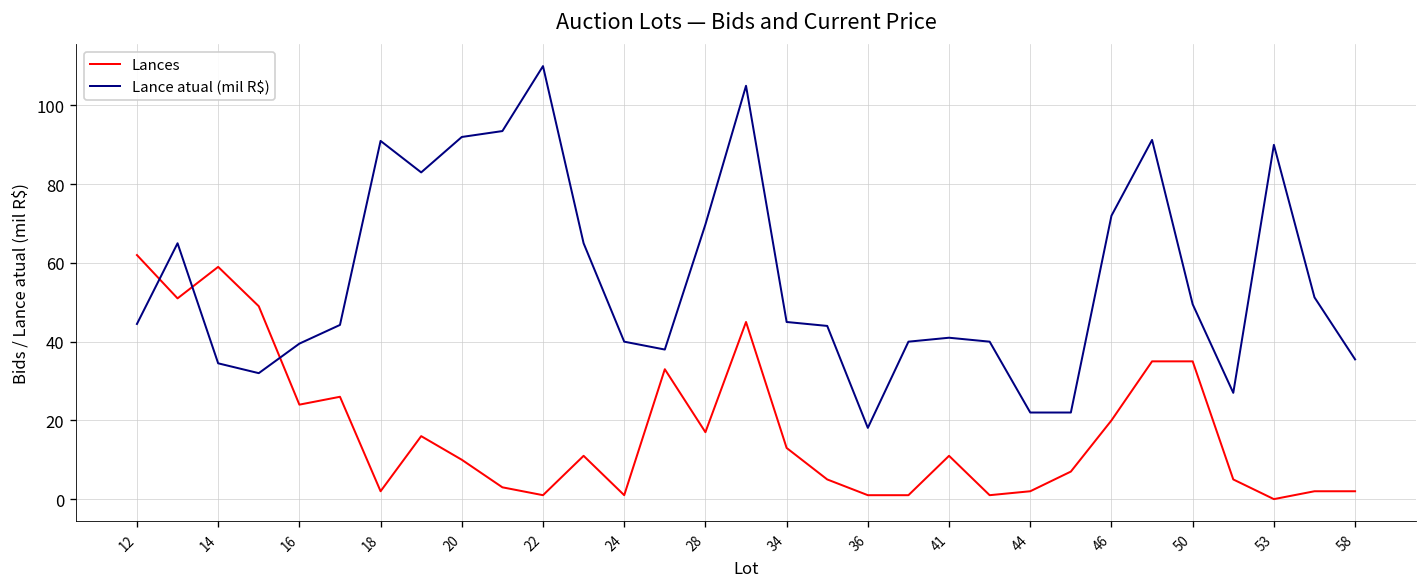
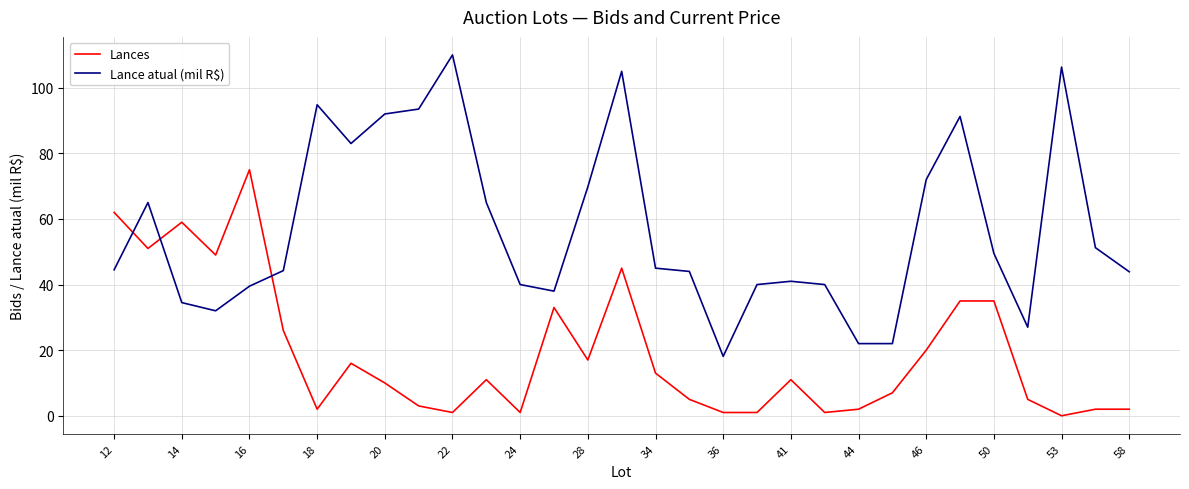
  {
    "Lances": {
      "12": 62,
      "14": 59,
-     "16": 24,
+     "16": 75,
      "18": 2,
      "20": 10,
      "22": 1,
      "24": 1,
      "28": 17,
      "34": 13,
      "36": 1,
      "41": 11,
      "44": 2,
      "46": 20,
      "50": 35,
      "53": 0,
      "58": 2
    },
    "Lance atual (mil R$)": {
      "12": 45,
      "14": 35,
      "16": 40,
-     "18": 91,
+     "18": 95,
      "20": 92,
      "22": 110,
      "24": 40,
      "28": 70,
      "34": 45,
      "36": 18,
      "41": 41,
      "44": 22,
      "46": 72,
      "50": 50,
-     "53": 90,
-     "58": 36
+     "53": 106,
+     "58": 44
    }
  }
